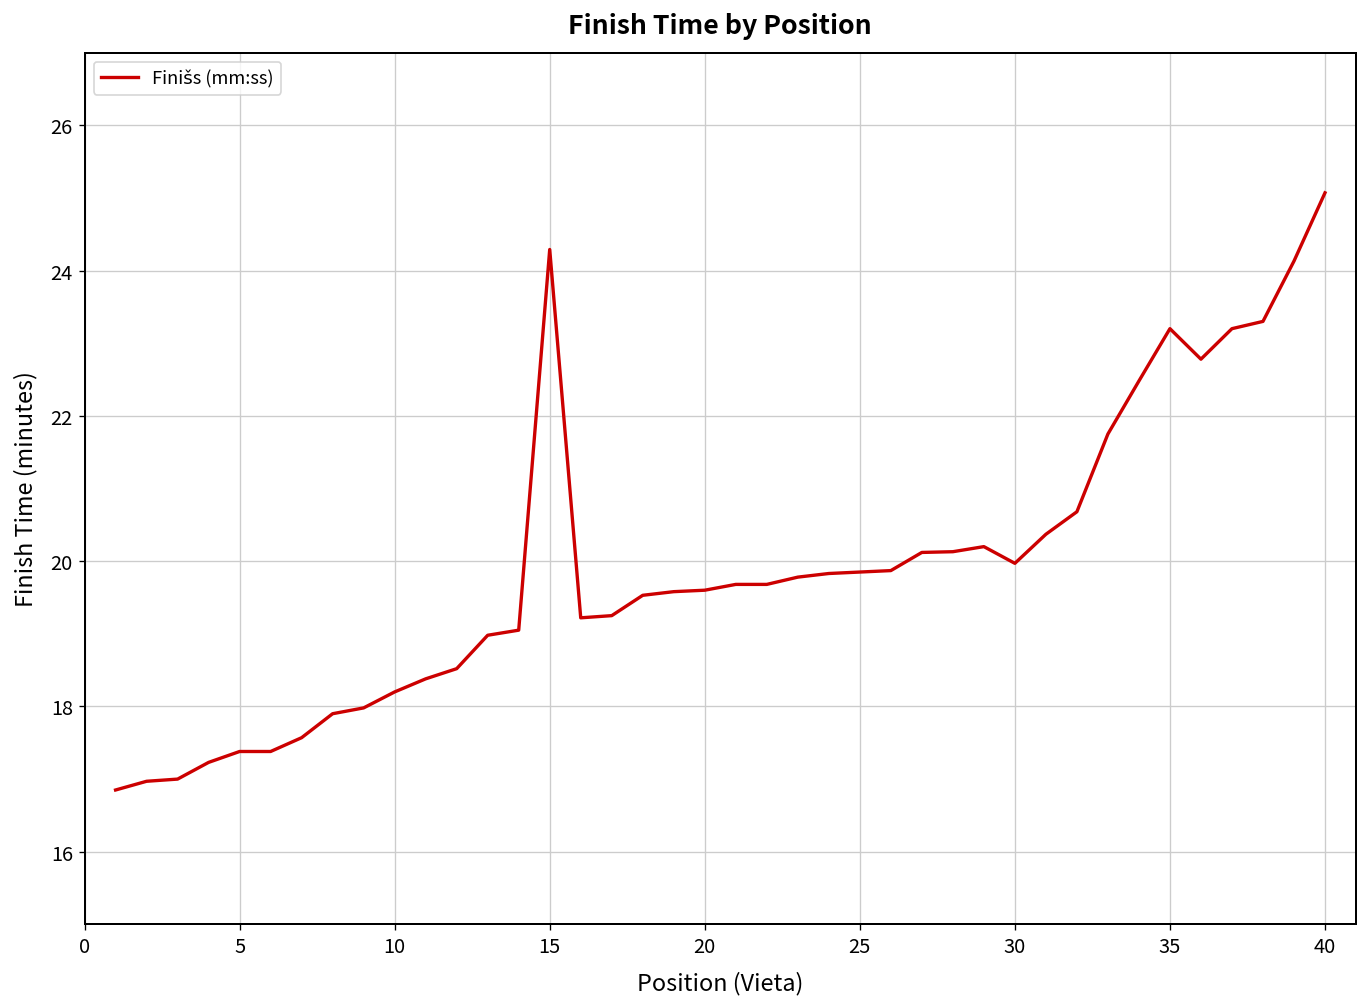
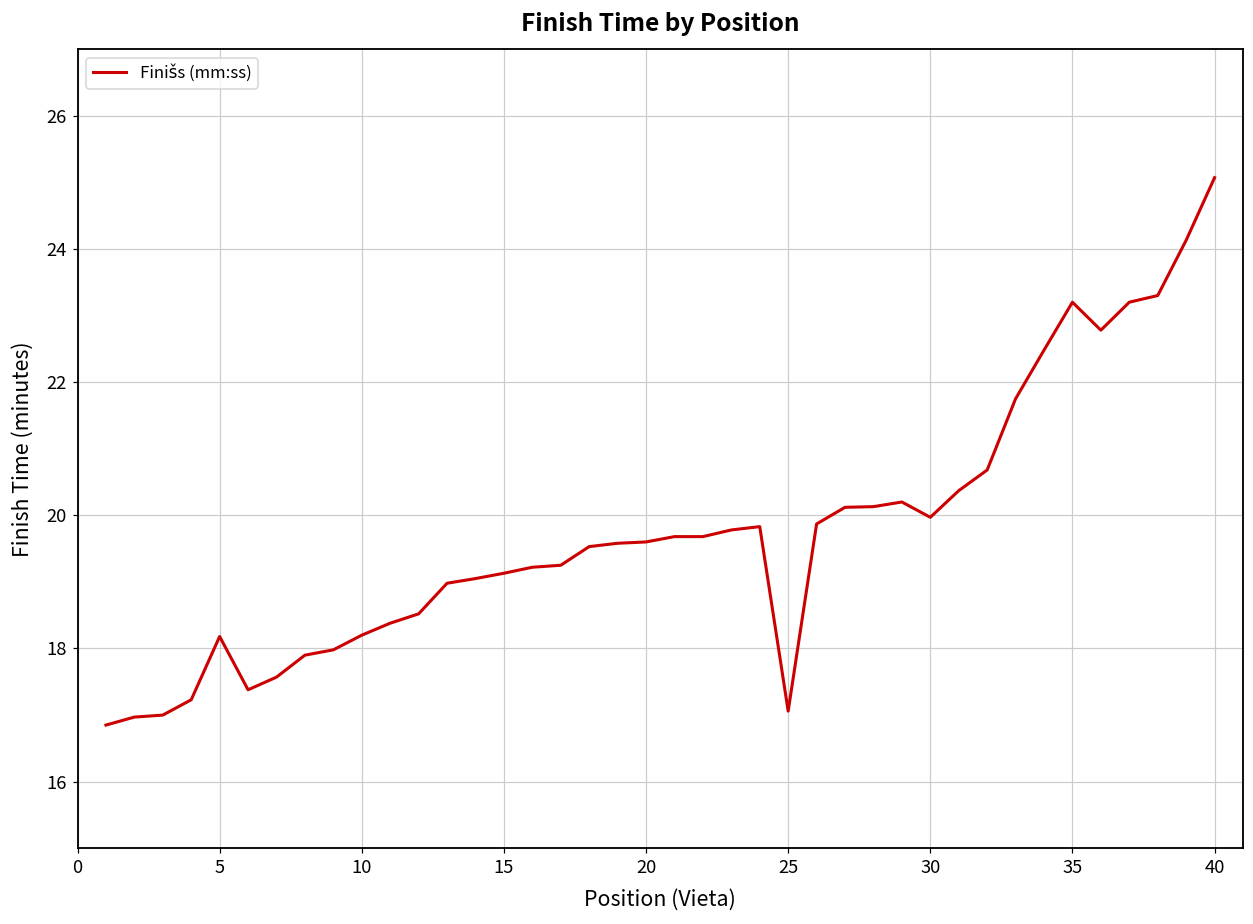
  {
-   "5": 17.4,
+   "5": 18.2,
    "10": 18.2,
-   "15": 24.3,
+   "15": 19.1,
    "20": 19.6,
-   "25": 19.9,
+   "25": 17.1,
    "30": 20.0,
    "35": 23.2,
    "40": 25.1
  }
